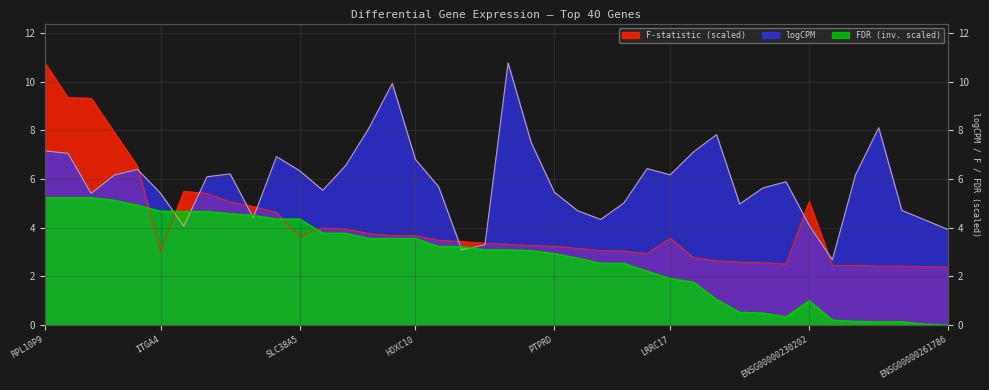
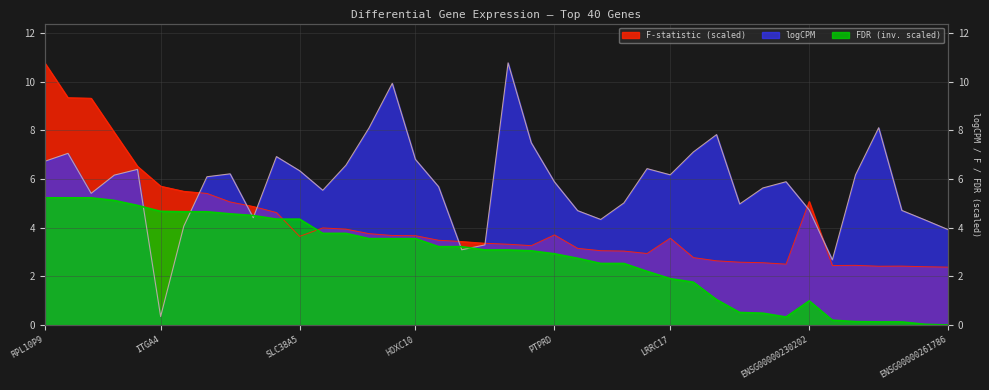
  {
    "F-statistic (scaled)": {
      "RPL10P9": 10.8,
-     "ITGA4": 3.0,
+     "ITGA4": 5.7,
      "SLC38A5": 3.6,
      "HOXC10": 3.7,
-     "PTPRD": 3.2,
+     "PTPRD": 3.7,
      "LRRC17": 3.6,
      "ENSG00000230202": 5.1,
      "ENSG00000261786": 2.4
    },
    "logCPM": {
-     "RPL10P9": 7.2,
-     "ITGA4": 5.4,
+     "RPL10P9": 6.7,
+     "ITGA4": 0.3,
      "SLC38A5": 6.3,
      "HOXC10": 6.8,
-     "PTPRD": 5.5,
+     "PTPRD": 5.9,
      "LRRC17": 6.2,
-     "ENSG00000230202": 4.1,
+     "ENSG00000230202": 4.7,
      "ENSG00000261786": 3.9
    },
    "FDR (inv. scaled)": {
      "RPL10P9": 5.2,
      "ITGA4": 4.7,
      "SLC38A5": 4.3,
      "HOXC10": 3.5,
      "PTPRD": 2.9,
      "LRRC17": 1.9,
      "ENSG00000230202": 1.0,
      "ENSG00000261786": 0.0
    }
  }
